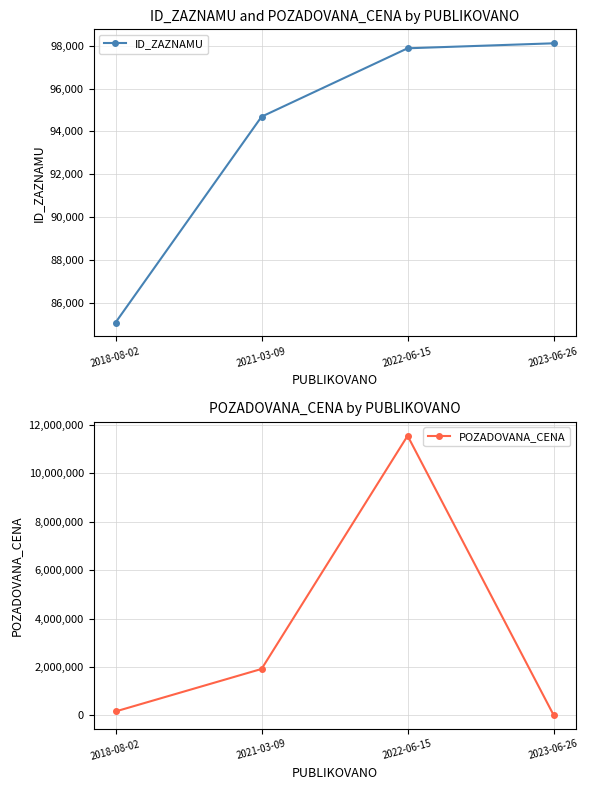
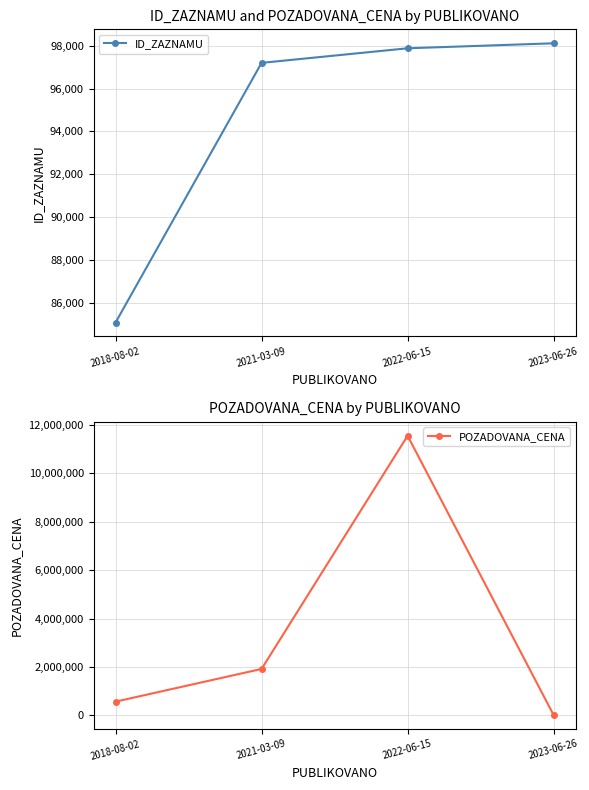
  {
    "ID_ZAZNAMU and POZADOVANA_CENA by PUBLIKOVANO": {
      "2018-08-02": "85,100",
-     "2021-03-09": "94,700",
+     "2021-03-09": "97,200",
      "2022-06-15": "97,900",
      "2023-06-26": "98,100"
    },
    "POZADOVANA_CENA by PUBLIKOVANO": {
-     "2018-08-02": "200,000",
+     "2018-08-02": "600,000",
      "2021-03-09": "1,900,000",
      "2022-06-15": "11,600,000",
      "2023-06-26": "0"
    }
  }
